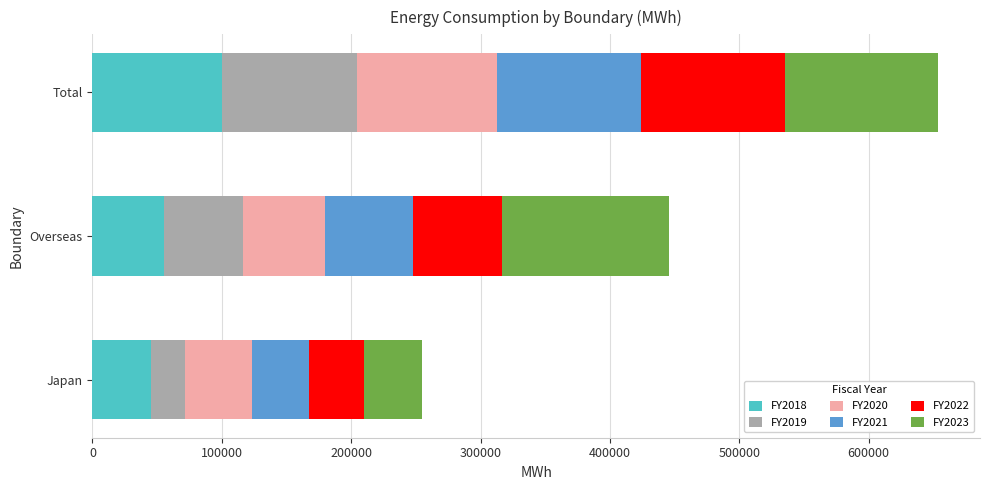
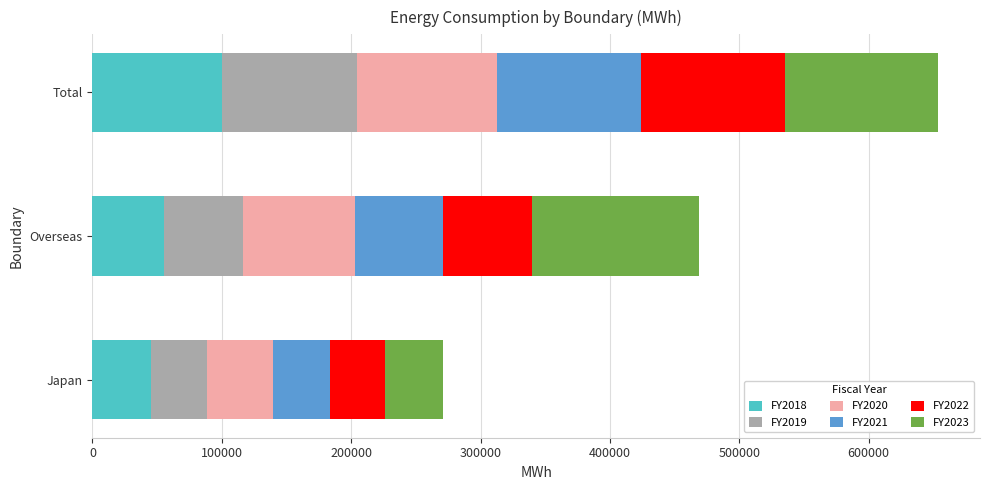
  {
    "FY2019": {
      "Total": 104000,
      "Overseas": 61000,
-     "Japan": 27000
+     "Japan": 43000
    },
    "FY2020": {
      "Total": 108000,
-     "Overseas": 64000,
+     "Overseas": 87000,
      "Japan": 52000
    },
    "FY2022": {
      "Total": 111000,
      "Overseas": 69000,
      "Japan": 43000
    },
    "FY2023": {
      "Total": 118000,
      "Overseas": 129000,
      "Japan": 45000
    }
  }
